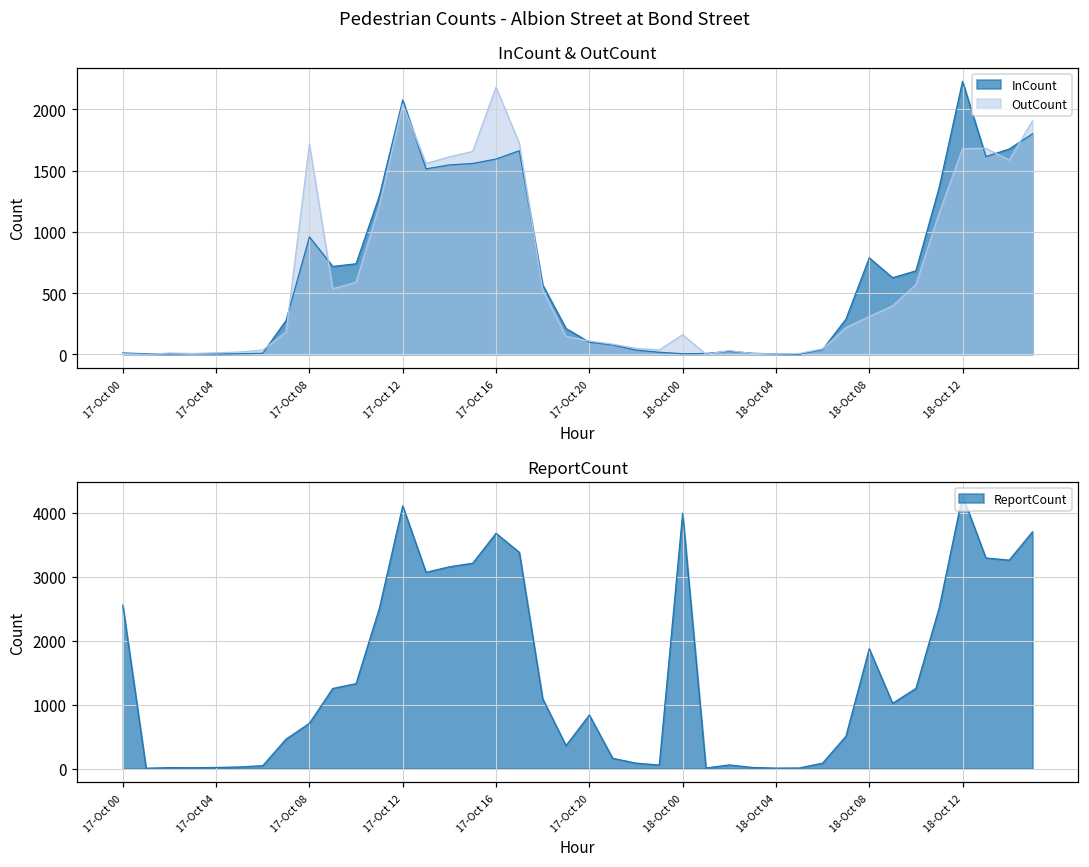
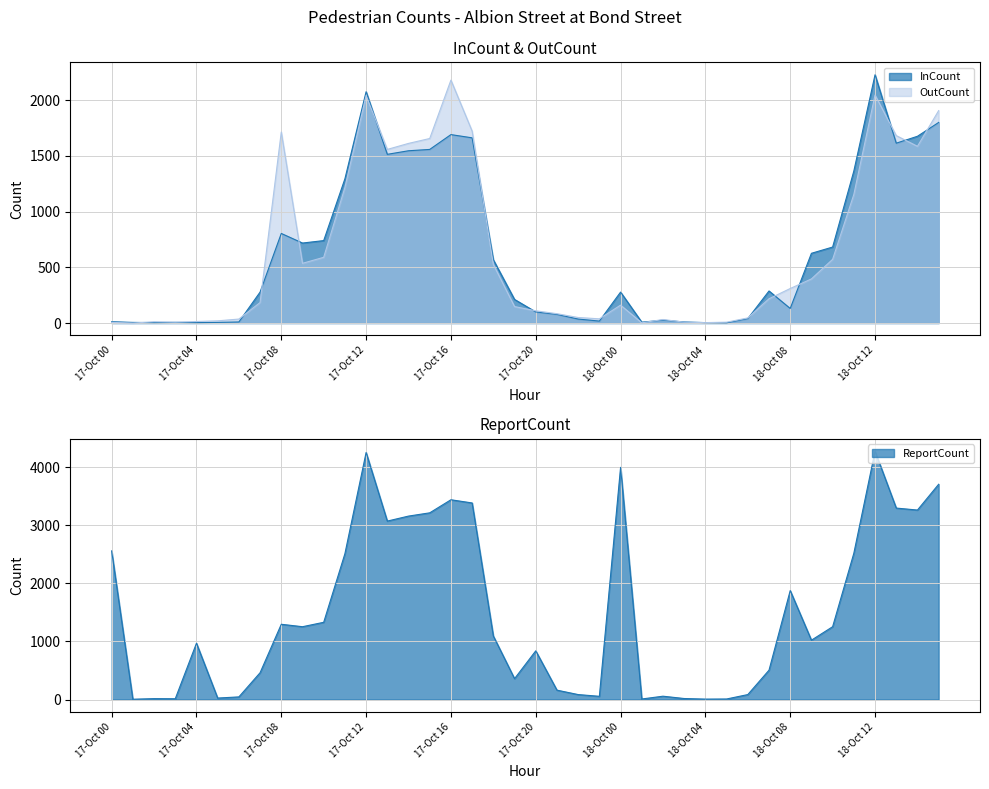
  {
    "InCount & OutCount": {
      "InCount": {
-       "17-Oct 08": 960,
+       "17-Oct 08": 800,
        "17-Oct 12": 2080,
-       "17-Oct 16": 1590,
-       "18-Oct 00": 10,
-       "18-Oct 08": 790,
+       "17-Oct 16": 1690,
+       "18-Oct 00": 280,
+       "18-Oct 08": 130,
        "18-Oct 12": 2230
      },
      "OutCount": {
        "17-Oct 08": 1710,
        "17-Oct 12": 2040,
        "17-Oct 16": 2180,
        "18-Oct 00": 160,
        "18-Oct 08": 310,
-       "18-Oct 12": 1680
+       "18-Oct 12": 2050
      }
    },
    "ReportCount": {
      "17-Oct 00": 2600,
-     "17-Oct 04": 0,
-     "17-Oct 08": 700,
-     "17-Oct 12": 4100,
-     "17-Oct 16": 3700,
+     "17-Oct 04": 1000,
+     "17-Oct 08": 1300,
+     "17-Oct 12": 4300,
+     "17-Oct 16": 3400,
      "17-Oct 20": 800,
      "18-Oct 00": 4000,
      "18-Oct 04": 0,
      "18-Oct 08": 1900
    }
  }
